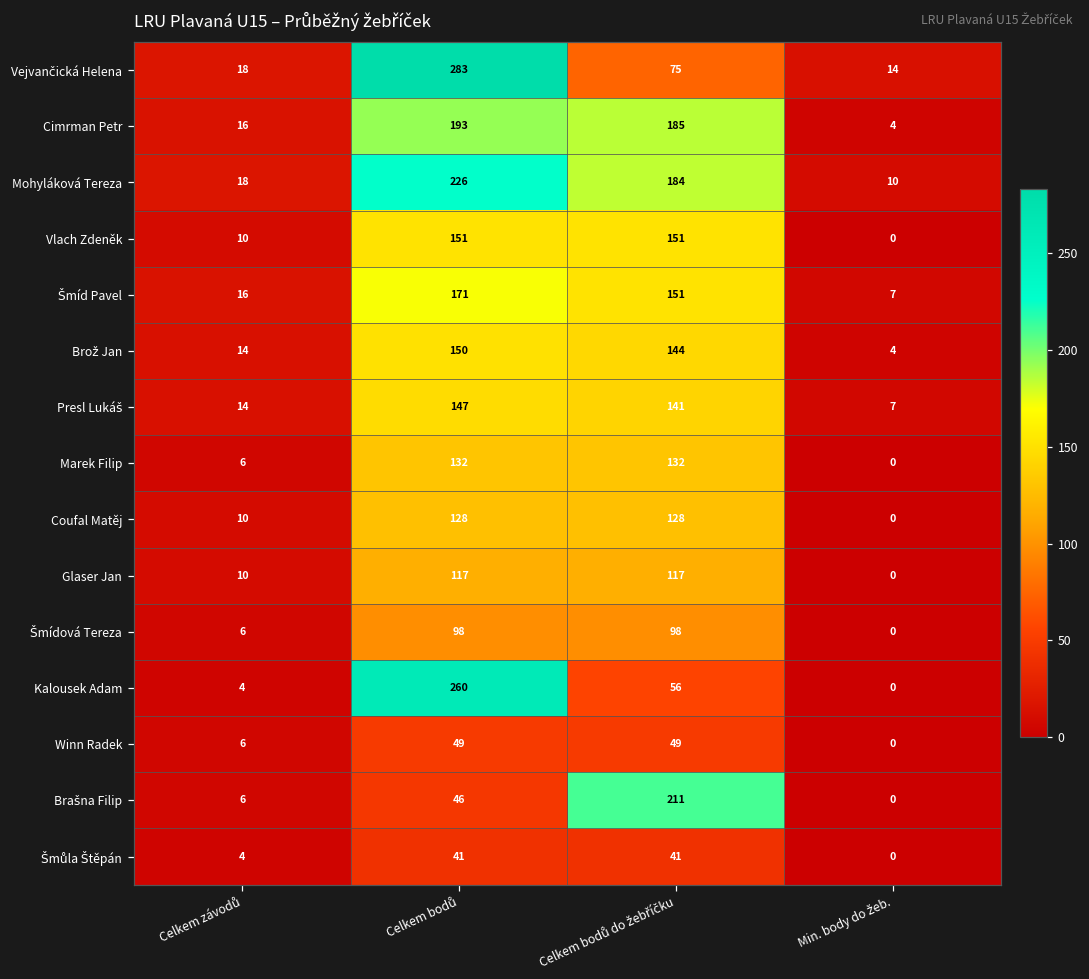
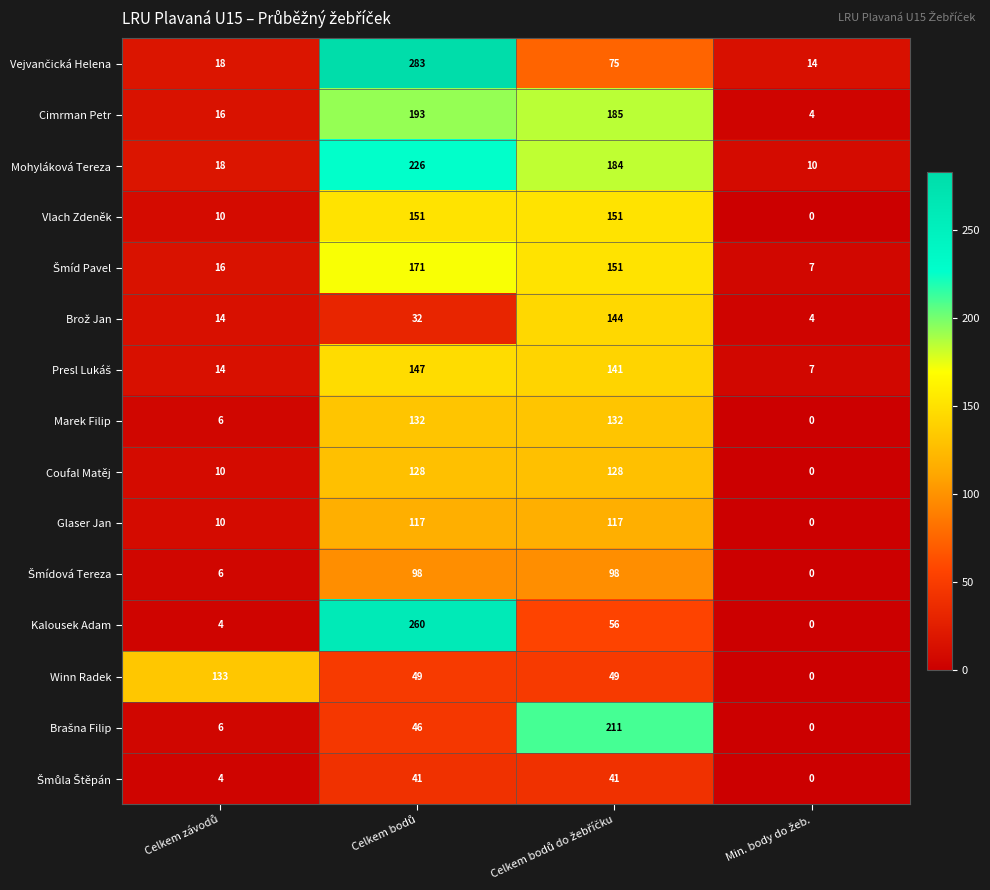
  {
    "Vejvančická Helena": {
      "Celkem závodů": 18,
      "Celkem bodů": 283,
      "Celkem bodů do žebříčku": 75,
      "Min. body do žeb.": 14
    },
    "Cimrman Petr": {
      "Celkem závodů": 16,
      "Celkem bodů": 193,
      "Celkem bodů do žebříčku": 185,
      "Min. body do žeb.": 4
    },
    "Mohyláková Tereza": {
      "Celkem závodů": 18,
      "Celkem bodů": 226,
      "Celkem bodů do žebříčku": 184,
      "Min. body do žeb.": 10
    },
    "Vlach Zdeněk": {
      "Celkem závodů": 10,
      "Celkem bodů": 151,
      "Celkem bodů do žebříčku": 151,
      "Min. body do žeb.": 0
    },
    "Šmíd Pavel": {
      "Celkem závodů": 16,
      "Celkem bodů": 171,
      "Celkem bodů do žebříčku": 151,
      "Min. body do žeb.": 7
    },
    "Brož Jan": {
      "Celkem závodů": 14,
-     "Celkem bodů": 150,
+     "Celkem bodů": 32,
      "Celkem bodů do žebříčku": 144,
      "Min. body do žeb.": 4
    },
    "Presl Lukáš": {
      "Celkem závodů": 14,
      "Celkem bodů": 147,
      "Celkem bodů do žebříčku": 141,
      "Min. body do žeb.": 7
    },
    "Marek Filip": {
      "Celkem závodů": 6,
      "Celkem bodů": 132,
      "Celkem bodů do žebříčku": 132,
      "Min. body do žeb.": 0
    },
    "Coufal Matěj": {
      "Celkem závodů": 10,
      "Celkem bodů": 128,
      "Celkem bodů do žebříčku": 128,
      "Min. body do žeb.": 0
    },
    "Glaser Jan": {
      "Celkem závodů": 10,
      "Celkem bodů": 117,
      "Celkem bodů do žebříčku": 117,
      "Min. body do žeb.": 0
    },
    "Šmídová Tereza": {
      "Celkem závodů": 6,
      "Celkem bodů": 98,
      "Celkem bodů do žebříčku": 98,
      "Min. body do žeb.": 0
    },
    "Kalousek Adam": {
      "Celkem závodů": 4,
      "Celkem bodů": 260,
      "Celkem bodů do žebříčku": 56,
      "Min. body do žeb.": 0
    },
    "Winn Radek": {
-     "Celkem závodů": 6,
+     "Celkem závodů": 133,
      "Celkem bodů": 49,
      "Celkem bodů do žebříčku": 49,
      "Min. body do žeb.": 0
    },
    "Brašna Filip": {
      "Celkem závodů": 6,
      "Celkem bodů": 46,
      "Celkem bodů do žebříčku": 211,
      "Min. body do žeb.": 0
    },
    "Šmůla Štěpán": {
      "Celkem závodů": 4,
      "Celkem bodů": 41,
      "Celkem bodů do žebříčku": 41,
      "Min. body do žeb.": 0
    }
  }
